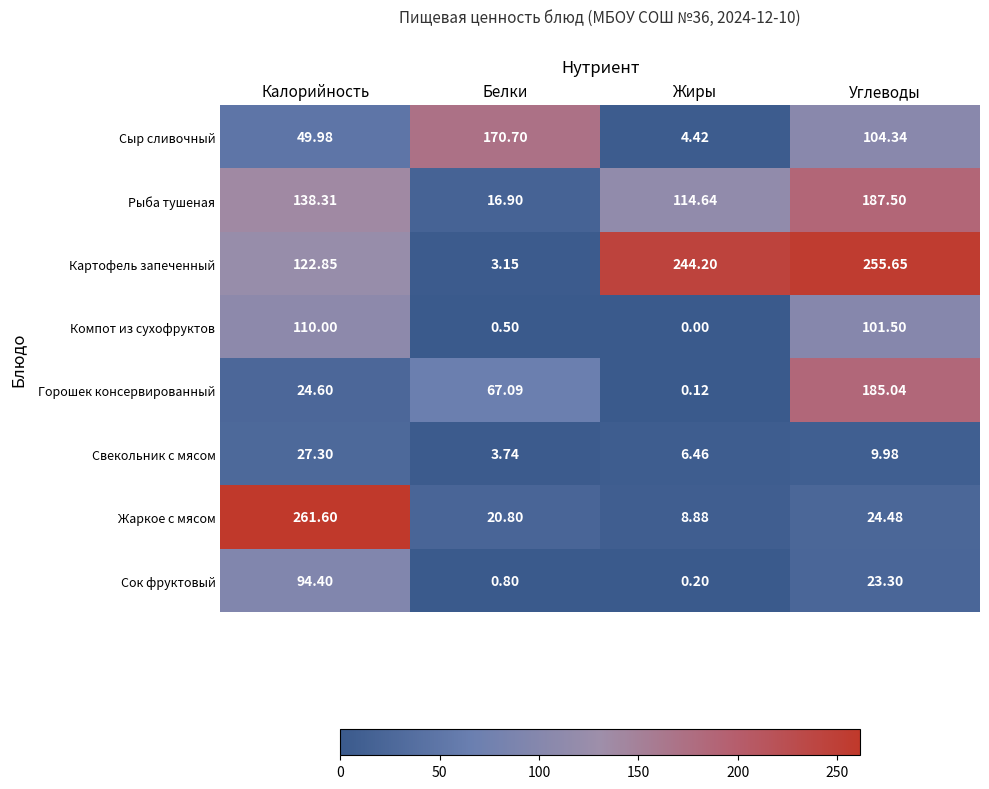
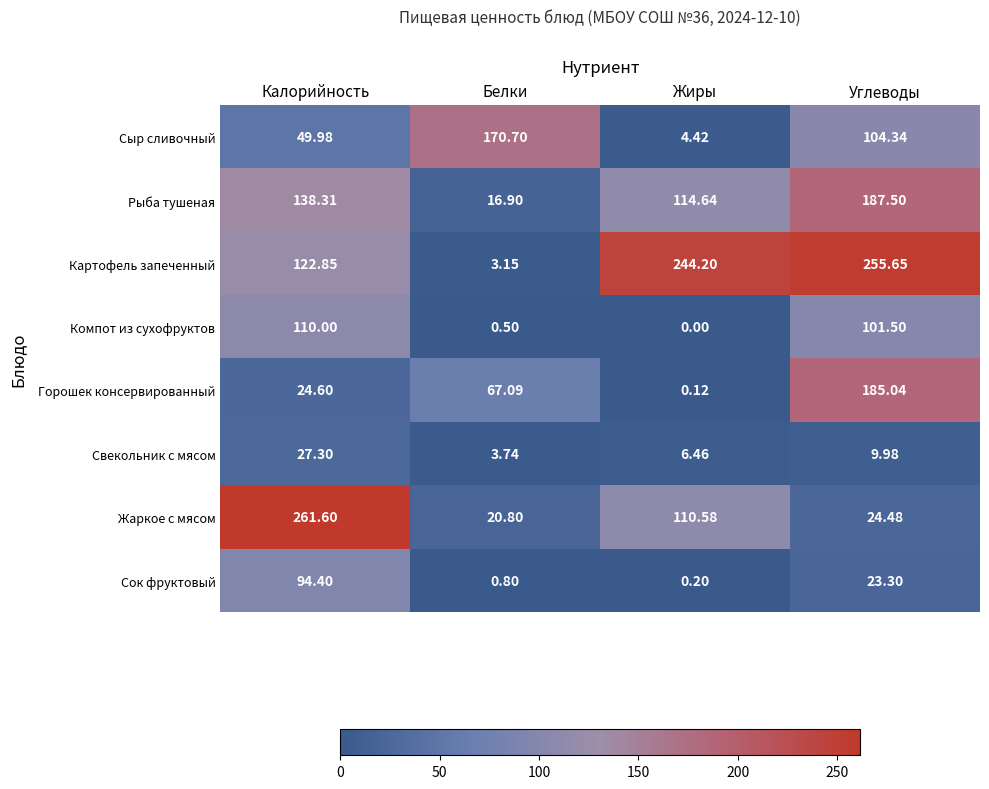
  {
    "Сыр сливочный": {
      "Калорийность": 49.98,
      "Белки": 170.70,
      "Жиры": 4.42,
      "Углеводы": 104.34
    },
    "Рыба тушеная": {
      "Калорийность": 138.31,
      "Белки": 16.90,
      "Жиры": 114.64,
      "Углеводы": 187.50
    },
    "Картофель запеченный": {
      "Калорийность": 122.85,
      "Белки": 3.15,
      "Жиры": 244.20,
      "Углеводы": 255.65
    },
    "Компот из сухофруктов": {
      "Калорийность": 110.00,
      "Белки": 0.50,
      "Жиры": 0.00,
      "Углеводы": 101.50
    },
    "Горошек консервированный": {
      "Калорийность": 24.60,
      "Белки": 67.09,
      "Жиры": 0.12,
      "Углеводы": 185.04
    },
    "Свекольник с мясом": {
      "Калорийность": 27.30,
      "Белки": 3.74,
      "Жиры": 6.46,
      "Углеводы": 9.98
    },
    "Жаркое с мясом": {
      "Калорийность": 261.60,
      "Белки": 20.80,
-     "Жиры": 8.88,
+     "Жиры": 110.58,
      "Углеводы": 24.48
    },
    "Сок фруктовый": {
      "Калорийность": 94.40,
      "Белки": 0.80,
      "Жиры": 0.20,
      "Углеводы": 23.30
    }
  }
